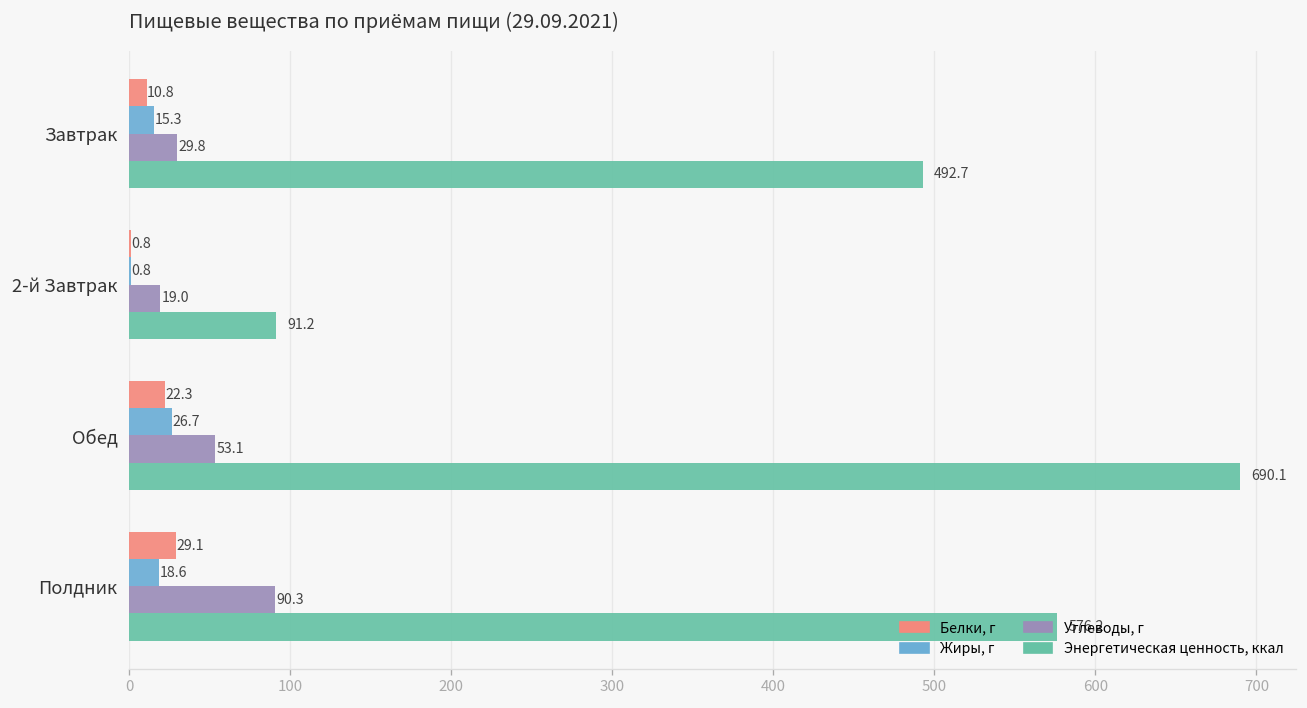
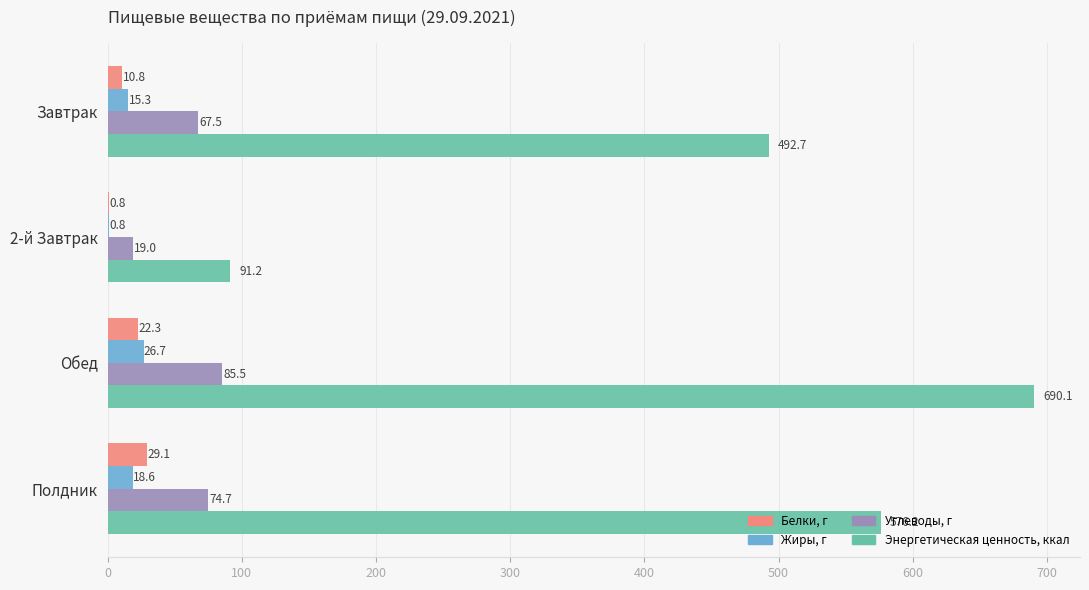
  {
    "Белки, г": {
      "Завтрак": 10.8,
      "2-й Завтрак": 0.8,
      "Обед": 22.3,
      "Полдник": 29.1
    },
    "Углеводы, г": {
-     "Завтрак": 29.8,
+     "Завтрак": 67.5,
      "2-й Завтрак": 19.0,
-     "Обед": 53.1,
-     "Полдник": 90.3
+     "Обед": 85.5,
+     "Полдник": 74.7
    }
  }
